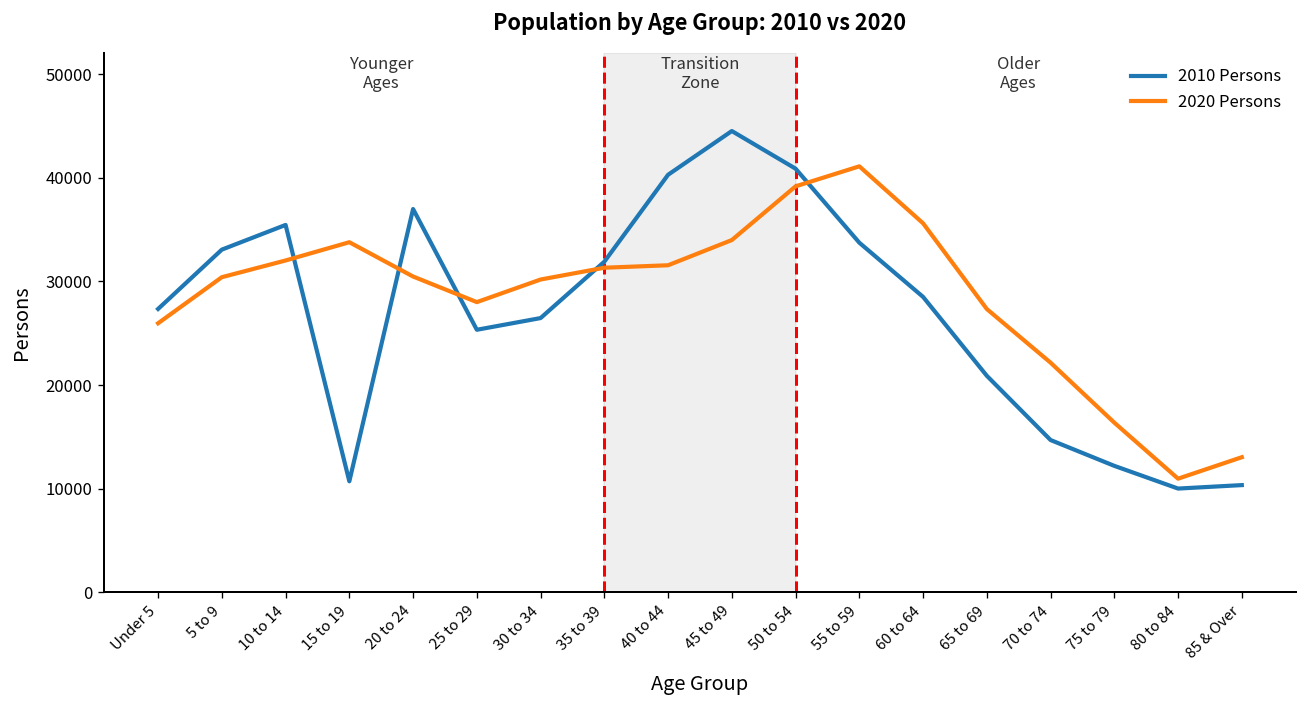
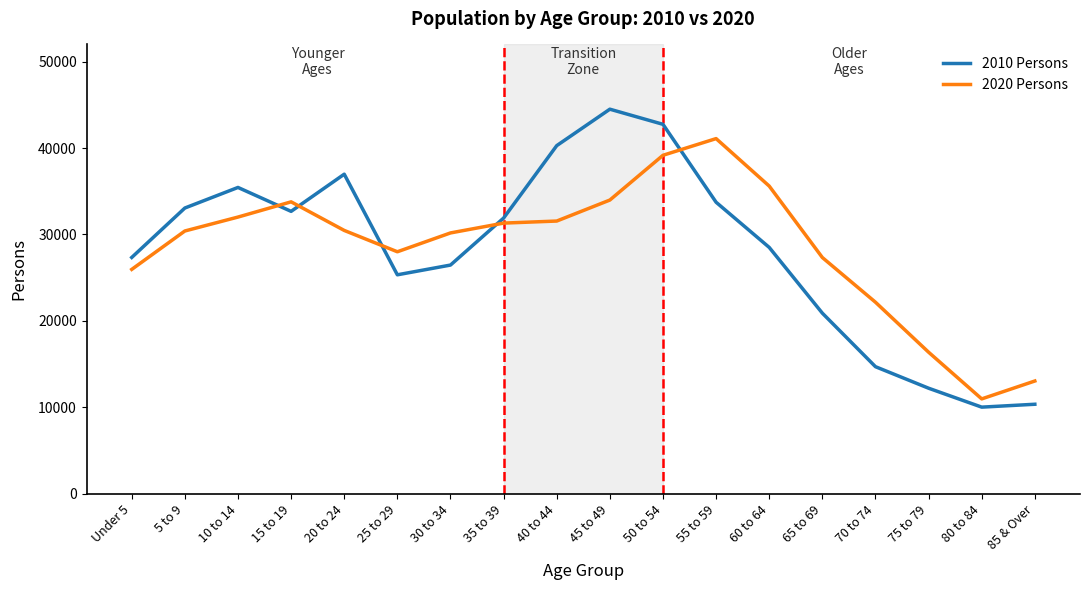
  {
    "2010 Persons": {
      "Under 5": 27000,
      "5 to 9": 33000,
      "10 to 14": 35000,
-     "15 to 19": 11000,
+     "15 to 19": 33000,
      "20 to 24": 37000,
      "25 to 29": 25000,
      "30 to 34": 26000,
      "35 to 39": 32000,
      "40 to 44": 40000,
      "45 to 49": 45000,
-     "50 to 54": 41000,
+     "50 to 54": 43000,
      "55 to 59": 34000,
      "60 to 64": 29000,
      "65 to 69": 21000,
      "70 to 74": 15000,
      "75 to 79": 12000,
      "80 to 84": 10000,
      "85 & Over": 10000
    },
    "2020 Persons": {
      "Under 5": 26000,
      "5 to 9": 30000,
      "10 to 14": 32000,
      "15 to 19": 34000,
      "20 to 24": 30000,
      "25 to 29": 28000,
      "30 to 34": 30000,
      "35 to 39": 31000,
      "40 to 44": 32000,
      "45 to 49": 34000,
      "50 to 54": 39000,
      "55 to 59": 41000,
      "60 to 64": 36000,
      "65 to 69": 27000,
      "70 to 74": 22000,
      "75 to 79": 16000,
      "80 to 84": 11000,
      "85 & Over": 13000
    }
  }
